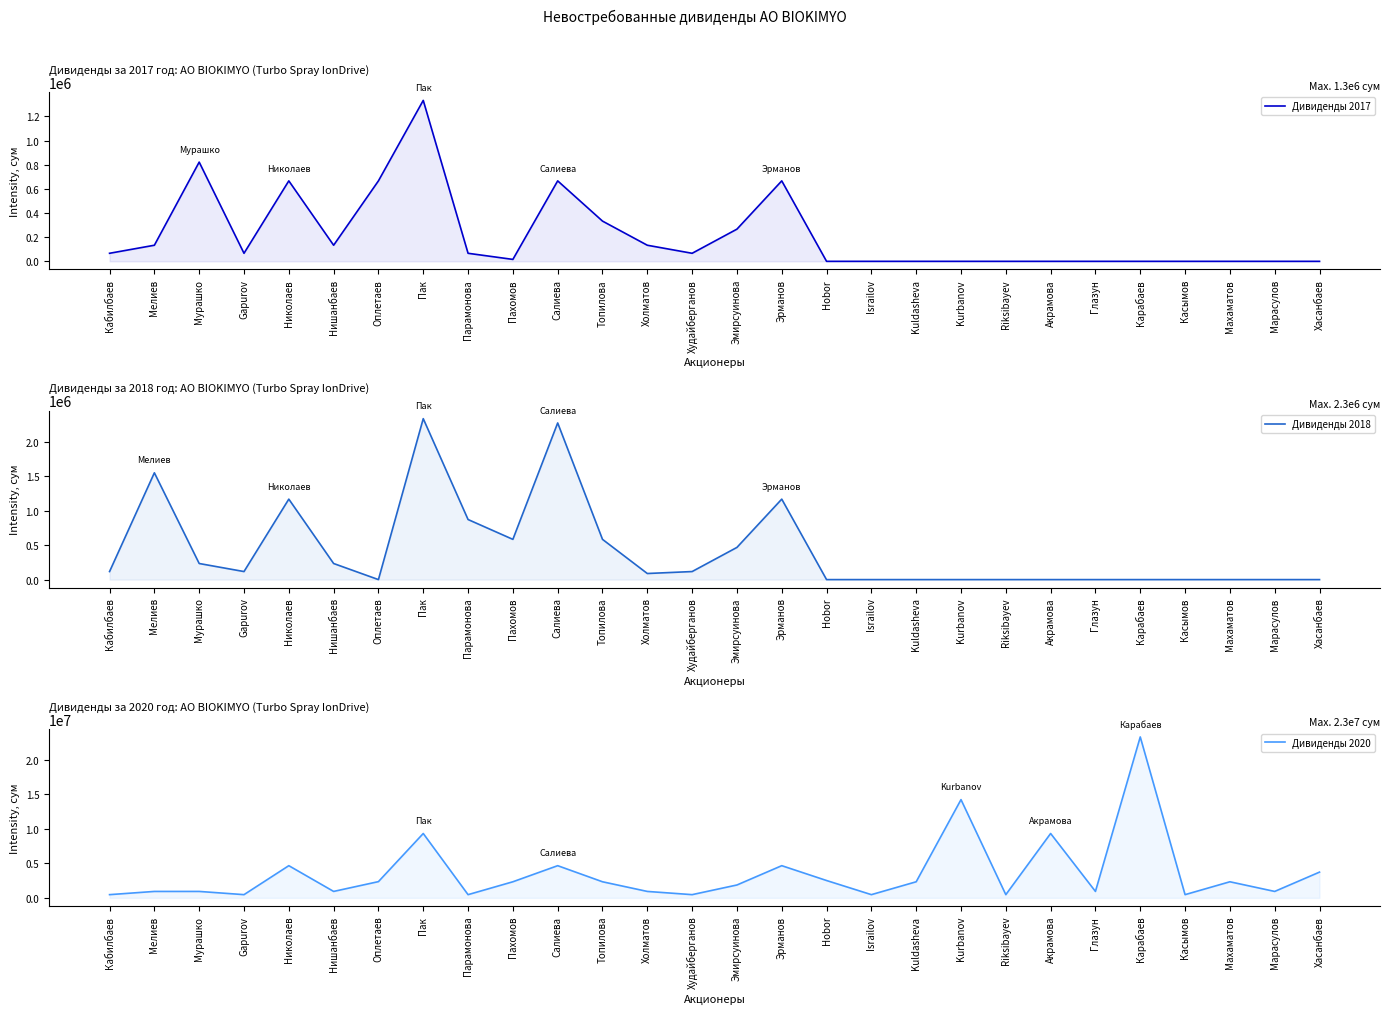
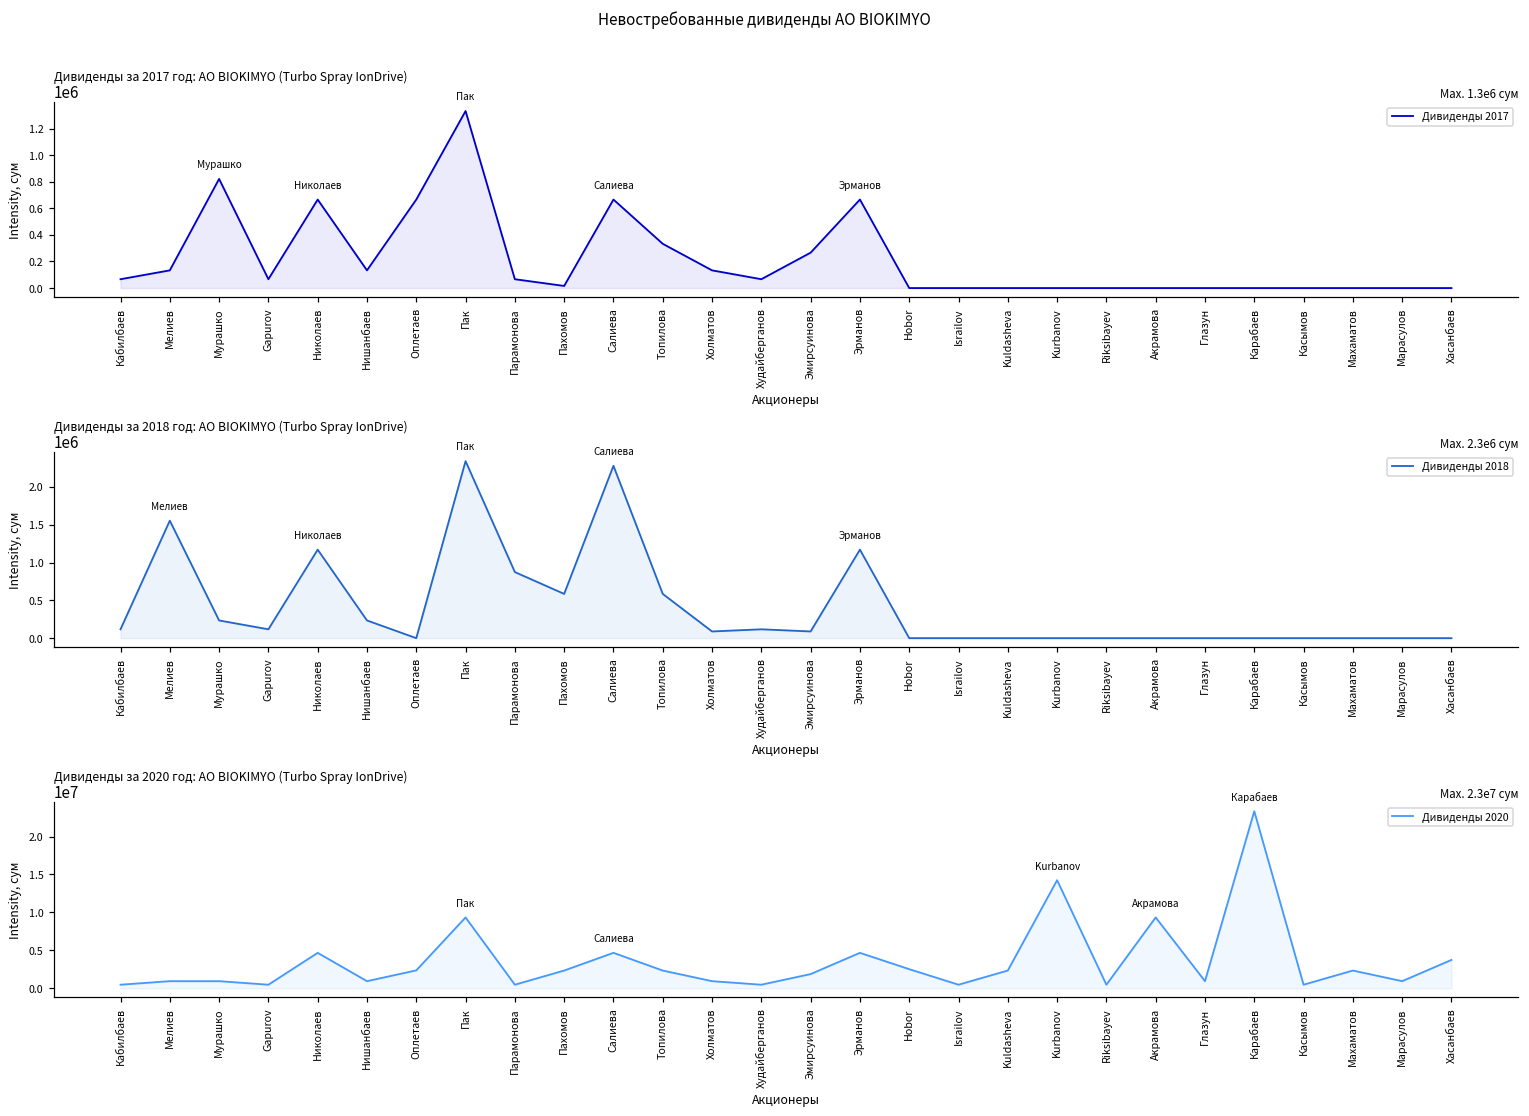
  {
    "Дивиденды за 2017 год: AO BIOKIMYO (Turbo Spray IonDrive)": {
      "Кабилбаев": 70000,
      "Мелиев": 130000,
      "Мурашко": 820000,
      "Gapurov": 70000,
      "Николаев": 670000,
      "Нишанбаев": 130000,
      "Оплетаев": 670000,
      "Пак": 1330000,
      "Парамонова": 70000,
      "Пахомов": 20000,
      "Салиева": 670000,
      "Топилова": 330000,
      "Холматов": 130000,
      "Худайберганов": 70000,
      "Эмирсуинова": 270000,
      "Эрманов": 670000,
      "Hobor": 0,
      "Israilov": 0,
      "Kuldasheva": 0,
      "Kurbanov": 0,
      "Riksibayev": 0,
      "Акрамова": 0,
      "Глазун": 0,
      "Карабаев": 0,
      "Касымов": 0,
      "Махаматов": 0,
      "Марасулов": 0,
      "Хасанбаев": 0
    },
    "Дивиденды за 2018 год: AO BIOKIMYO (Turbo Spray IonDrive)": {
      "Кабилбаев": 100000,
      "Мелиев": 1600000,
      "Мурашко": 200000,
      "Gapurov": 100000,
      "Николаев": 1200000,
      "Нишанбаев": 200000,
      "Оплетаев": 0,
      "Пак": 2300000,
      "Парамонова": 900000,
      "Пахомов": 600000,
      "Салиева": 2300000,
      "Топилова": 600000,
      "Холматов": 100000,
      "Худайберганов": 100000,
-     "Эмирсуинова": 500000,
+     "Эмирсуинова": 100000,
      "Эрманов": 1200000,
      "Hobor": 0,
      "Israilov": 0,
      "Kuldasheva": 0,
      "Kurbanov": 0,
      "Riksibayev": 0,
      "Акрамова": 0,
      "Глазун": 0,
      "Карабаев": 0,
      "Касымов": 0,
      "Махаматов": 0,
      "Марасулов": 0,
      "Хасанбаев": 0
    },
    "Дивиденды за 2020 год: AO BIOKIMYO (Turbo Spray IonDrive)": {
      "Кабилбаев": 0,
      "Мелиев": 1000000,
      "Мурашко": 1000000,
      "Gapurov": 0,
      "Николаев": 5000000,
      "Нишанбаев": 1000000,
      "Оплетаев": 2000000,
      "Пак": 9000000,
      "Парамонова": 0,
      "Пахомов": 2000000,
      "Салиева": 5000000,
      "Топилова": 2000000,
      "Холматов": 1000000,
      "Худайберганов": 0,
      "Эмирсуинова": 2000000,
      "Эрманов": 5000000,
      "Hobor": 3000000,
      "Israilov": 0,
      "Kuldasheva": 2000000,
      "Kurbanov": 14000000,
      "Riksibayev": 0,
      "Акрамова": 9000000,
      "Глазун": 1000000,
      "Карабаев": 23000000,
      "Касымов": 0,
      "Махаматов": 2000000,
      "Марасулов": 1000000,
      "Хасанбаев": 4000000
    }
  }
